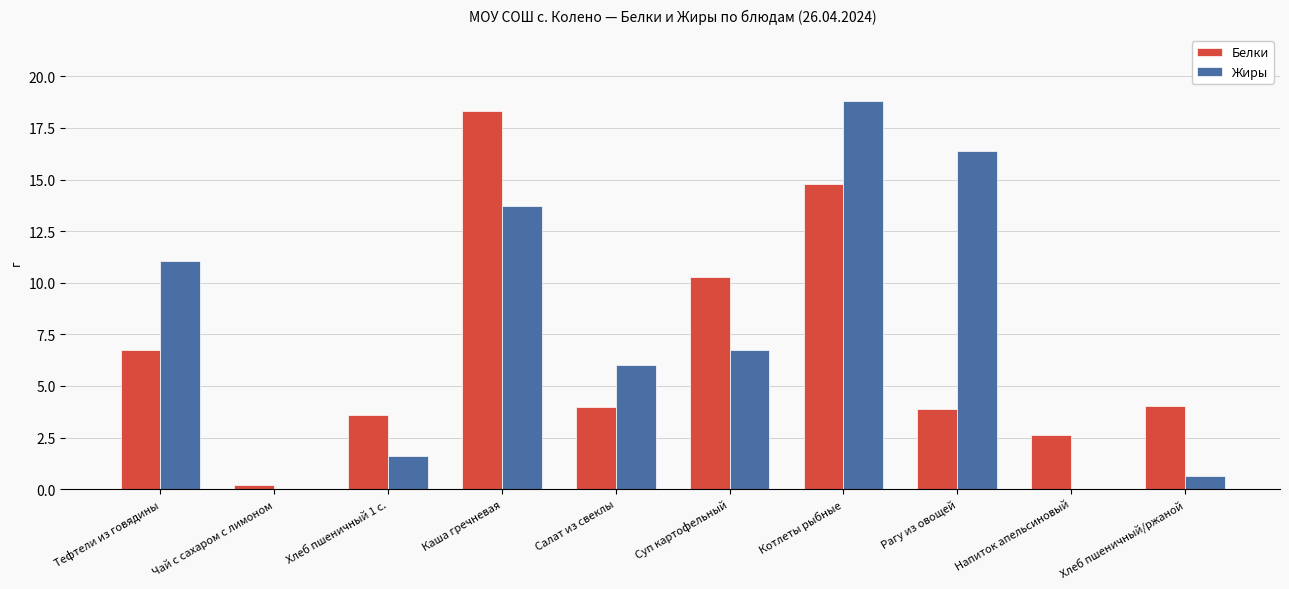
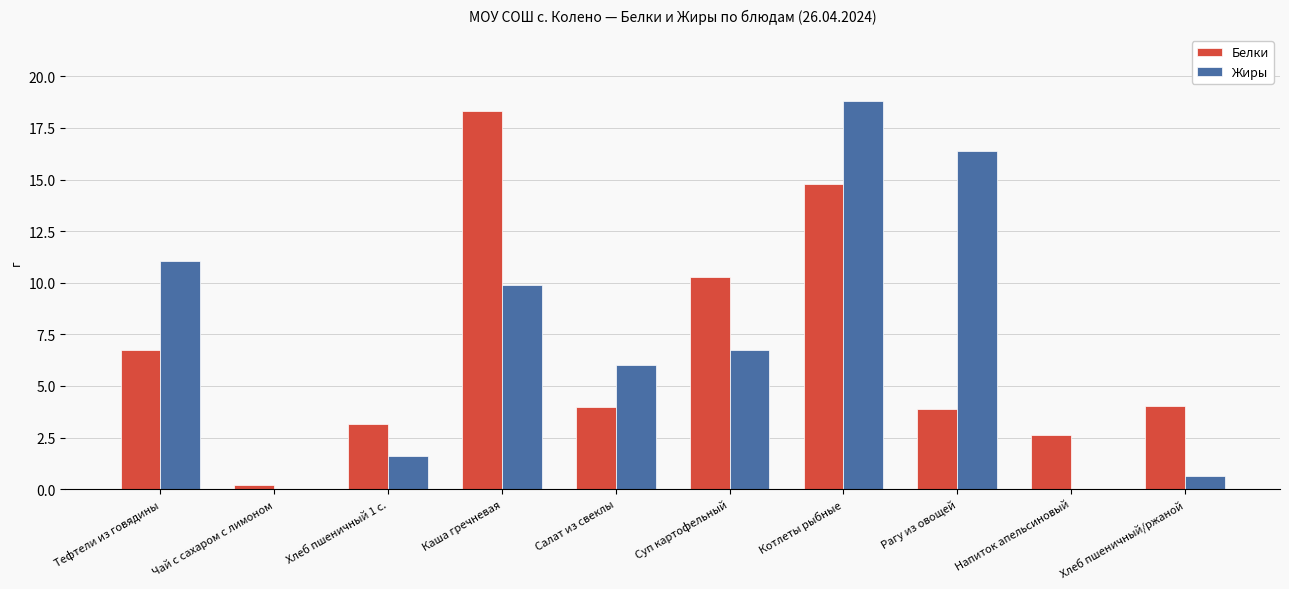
  {
    "Белки": {
      "Тефтели из говядины": 6.8,
      "Чай с сахаром с лимоном": 0.2,
-     "Хлеб пшеничный 1 с.": 3.6,
+     "Хлеб пшеничный 1 с.": 3.2,
      "Каша гречневая": 18.3,
      "Салат из свеклы": 4.0,
      "Суп картофельный": 10.3,
      "Котлеты рыбные": 14.8,
      "Рагу из овощей": 3.9,
      "Напиток апельсиновый": 2.6,
      "Хлеб пшеничный/ржаной": 4.1
    },
    "Жиры": {
      "Тефтели из говядины": 11.1,
      "Чай с сахаром с лимоном": 0.0,
      "Хлеб пшеничный 1 с.": 1.6,
-     "Каша гречневая": 13.7,
+     "Каша гречневая": 9.9,
      "Салат из свеклы": 6.0,
      "Суп картофельный": 6.8,
      "Котлеты рыбные": 18.8,
      "Рагу из овощей": 16.4,
      "Напиток апельсиновый": 0.0,
      "Хлеб пшеничный/ржаной": 0.6
    }
  }
